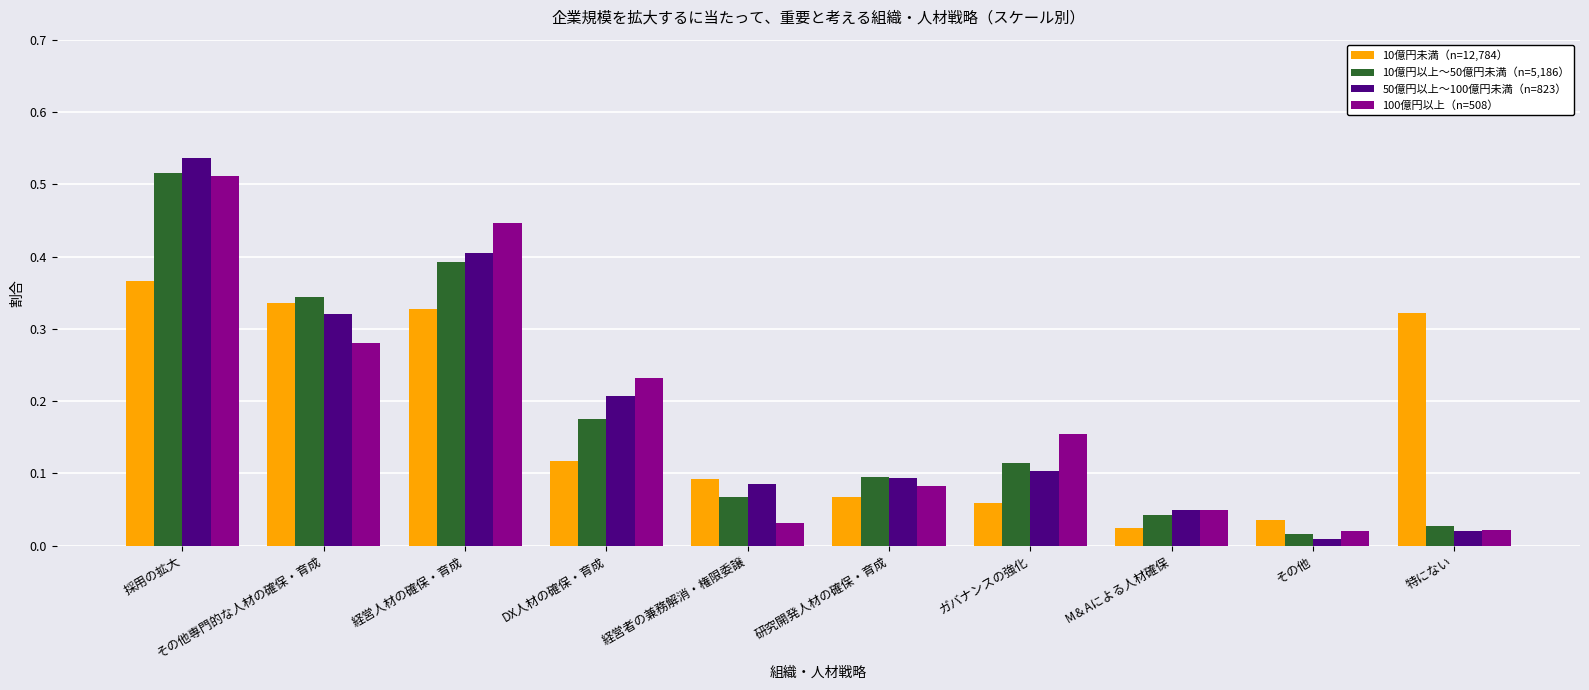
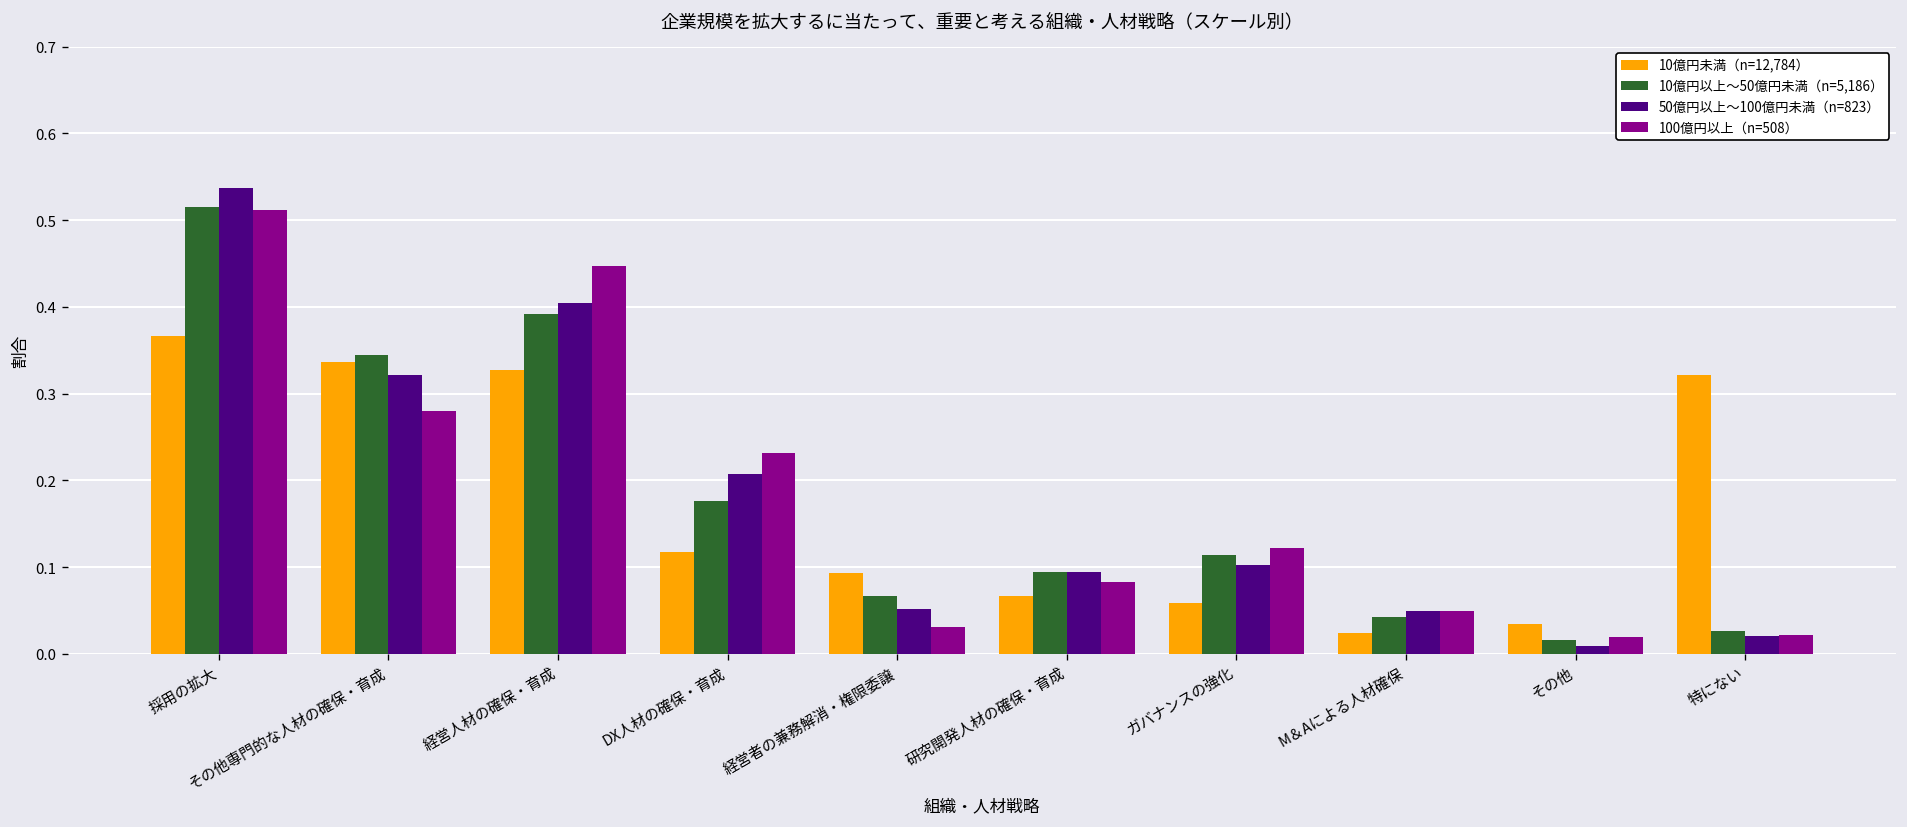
  {
    "10億円未満（n=12,784）": {
      "採用の拡大": 0.37,
      "その他専門的な人材の確保・育成": 0.34,
      "経営人材の確保・育成": 0.33,
      "DX人材の確保・育成": 0.12,
      "経営者の兼務解消・権限委譲": 0.09,
      "研究開発人材の確保・育成": 0.07,
      "ガバナンスの強化": 0.06,
      "M＆Aによる人材確保": 0.02,
      "その他": 0.04,
      "特にない": 0.32
    },
    "10億円以上～50億円未満（n=5,186）": {
      "採用の拡大": 0.52,
      "その他専門的な人材の確保・育成": 0.34,
      "経営人材の確保・育成": 0.39,
      "DX人材の確保・育成": 0.18,
      "経営者の兼務解消・権限委譲": 0.07,
      "研究開発人材の確保・育成": 0.10,
      "ガバナンスの強化": 0.11,
      "M＆Aによる人材確保": 0.04,
      "その他": 0.02,
      "特にない": 0.03
    },
    "50億円以上～100億円未満（n=823）": {
      "採用の拡大": 0.54,
      "その他専門的な人材の確保・育成": 0.32,
      "経営人材の確保・育成": 0.41,
      "DX人材の確保・育成": 0.21,
-     "経営者の兼務解消・権限委譲": 0.09,
+     "経営者の兼務解消・権限委譲": 0.05,
      "研究開発人材の確保・育成": 0.09,
      "ガバナンスの強化": 0.10,
      "M＆Aによる人材確保": 0.05,
      "その他": 0.01,
      "特にない": 0.02
    },
    "100億円以上（n=508）": {
      "採用の拡大": 0.51,
      "その他専門的な人材の確保・育成": 0.28,
      "経営人材の確保・育成": 0.45,
      "DX人材の確保・育成": 0.23,
      "経営者の兼務解消・権限委譲": 0.03,
      "研究開発人材の確保・育成": 0.08,
-     "ガバナンスの強化": 0.15,
+     "ガバナンスの強化": 0.12,
      "M＆Aによる人材確保": 0.05,
      "その他": 0.02,
      "特にない": 0.02
    }
  }
